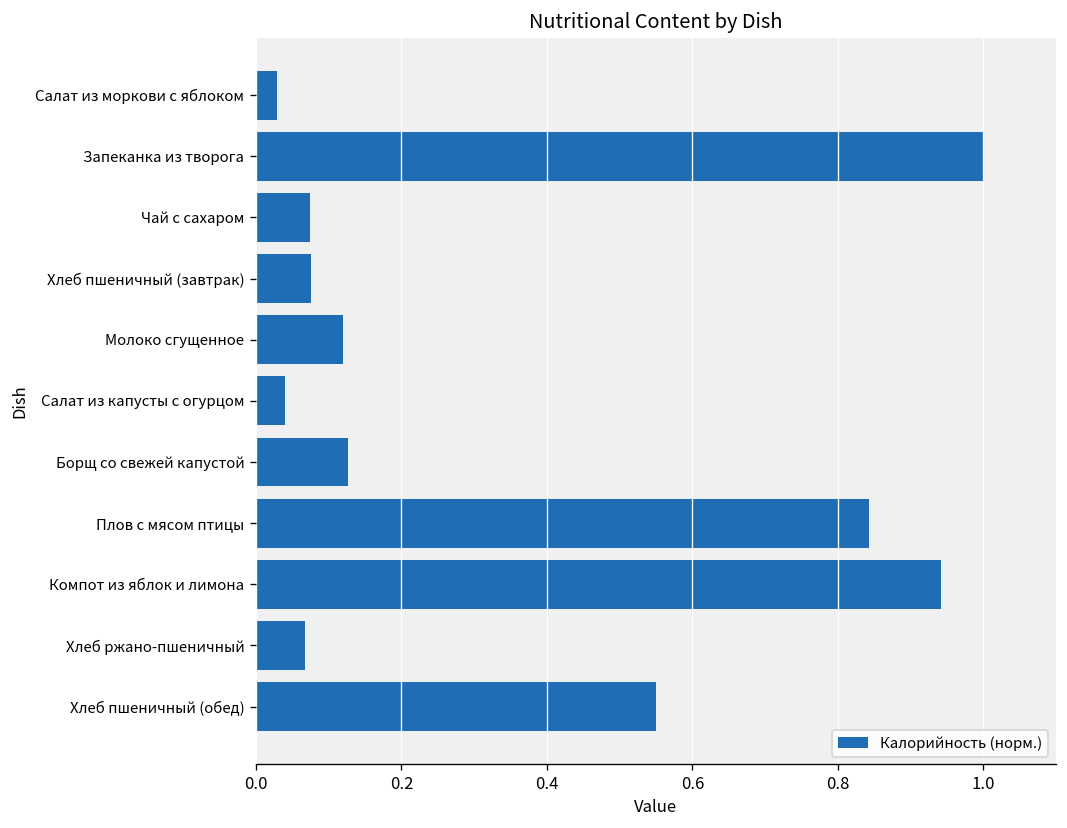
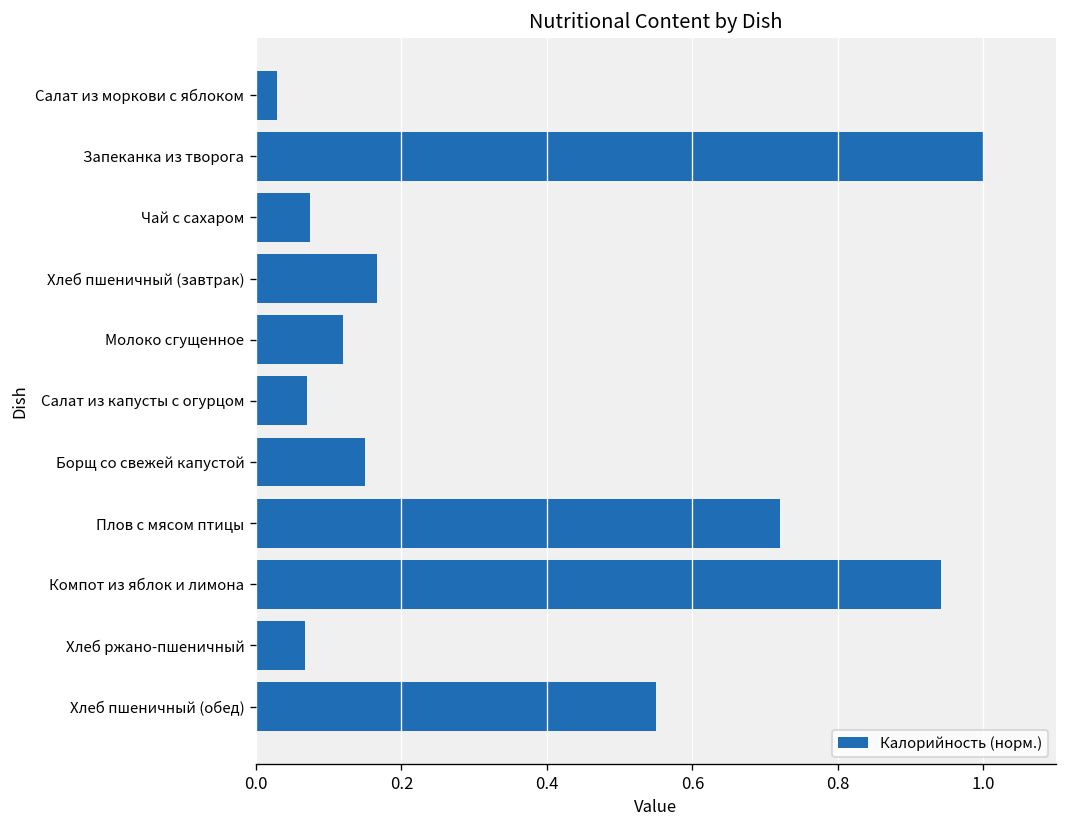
  {
    "Салат из моркови с яблоком": 0.03,
    "Запеканка из творога": 1.00,
    "Чай с сахаром": 0.07,
-   "Хлеб пшеничный (завтрак)": 0.08,
+   "Хлеб пшеничный (завтрак)": 0.17,
    "Молоко сгущенное": 0.12,
-   "Салат из капусты с огурцом": 0.04,
-   "Борщ со свежей капустой": 0.13,
-   "Плов с мясом птицы": 0.84,
+   "Салат из капусты с огурцом": 0.07,
+   "Борщ со свежей капустой": 0.15,
+   "Плов с мясом птицы": 0.72,
    "Компот из яблок и лимона": 0.94,
    "Хлеб ржано-пшеничный": 0.07,
    "Хлеб пшеничный (обед)": 0.55
  }
